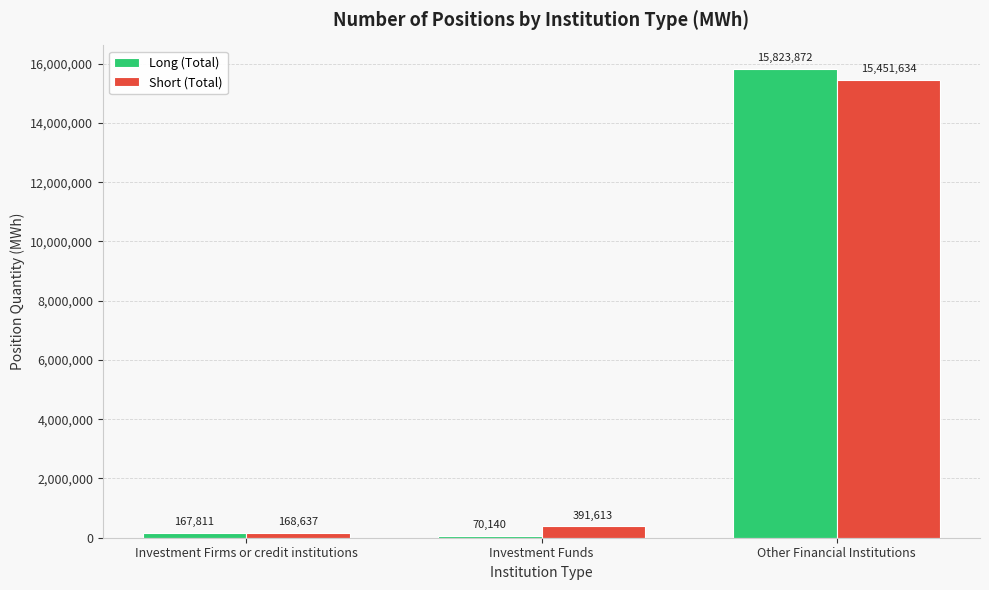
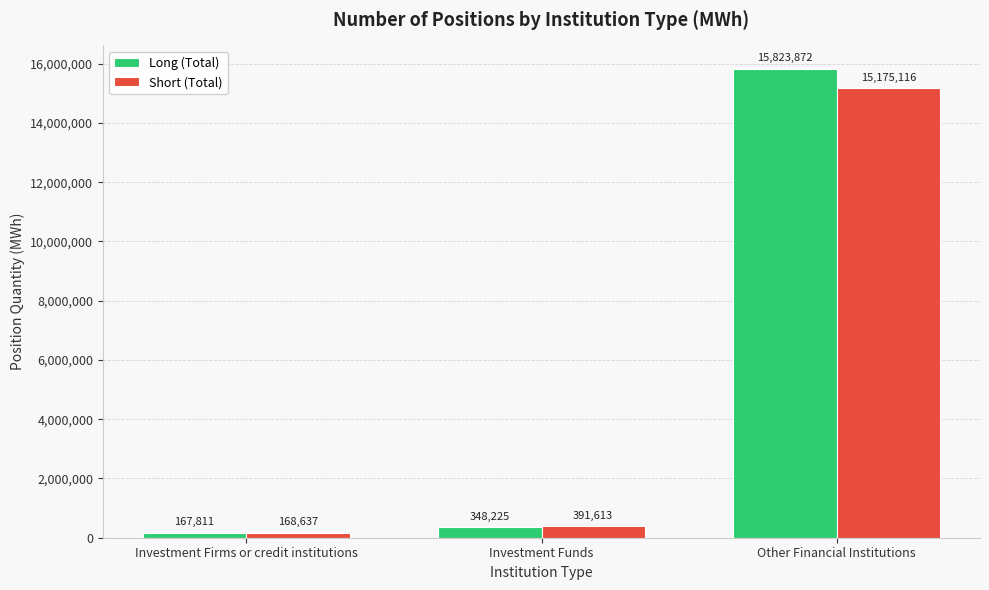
  {
    "Long (Total)": {
      "Investment Firms or credit institutions": "167,811",
-     "Investment Funds": "70,140",
+     "Investment Funds": "348,225",
      "Other Financial Institutions": "15,823,872"
    },
    "Short (Total)": {
      "Investment Firms or credit institutions": "168,637",
      "Investment Funds": "391,613",
-     "Other Financial Institutions": "15,451,634"
+     "Other Financial Institutions": "15,175,116"
    }
  }
